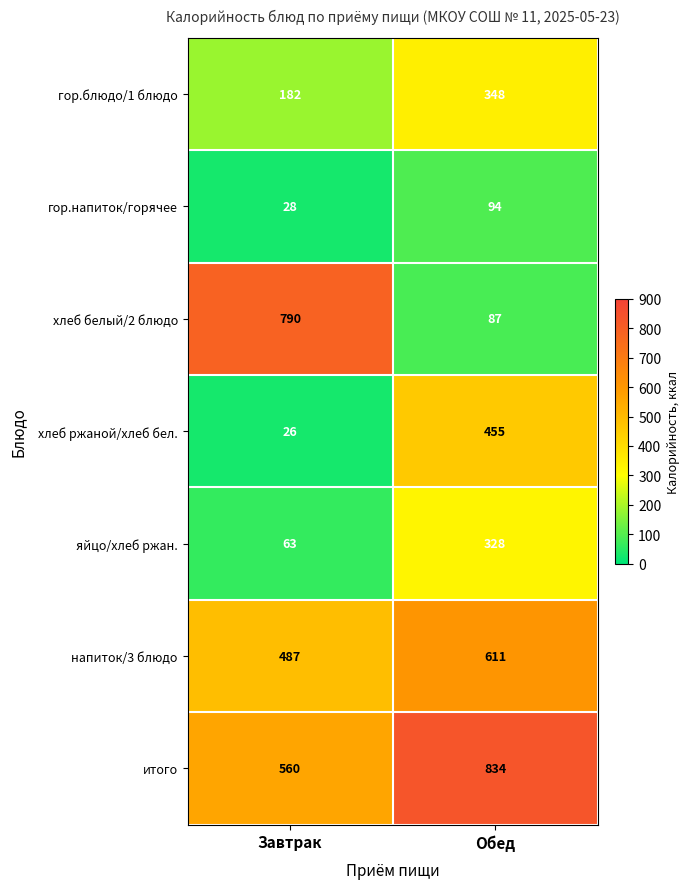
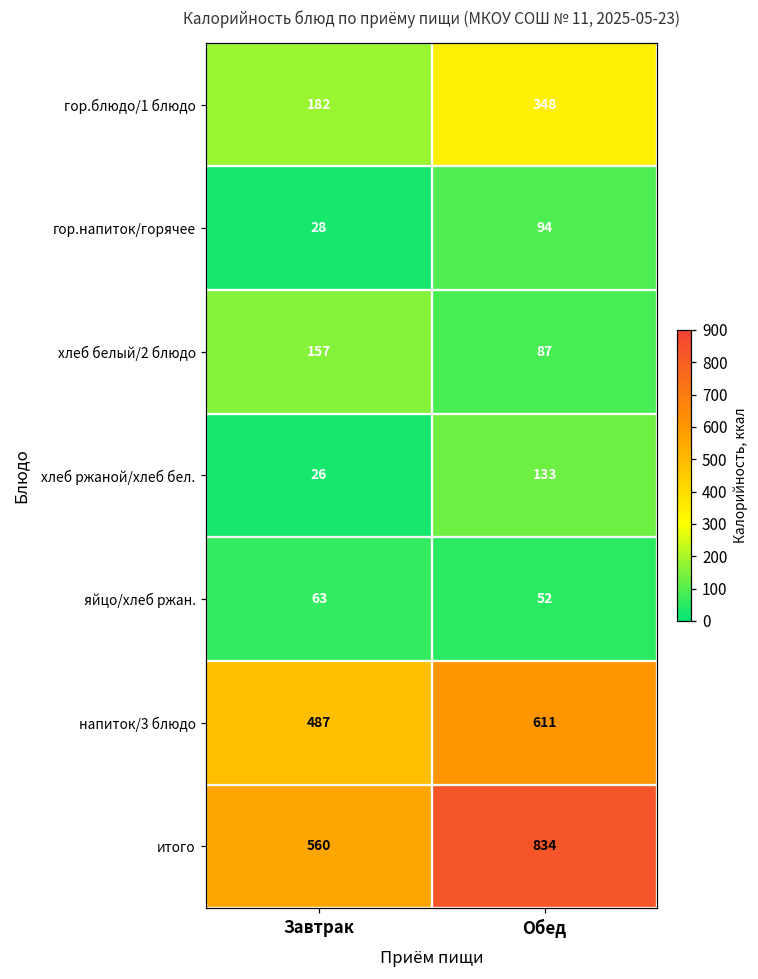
  {
    "гор.блюдо/1 блюдо": {
      "Завтрак": 182,
      "Обед": 348
    },
    "гор.напиток/горячее": {
      "Завтрак": 28,
      "Обед": 94
    },
    "хлеб белый/2 блюдо": {
-     "Завтрак": 790,
+     "Завтрак": 157,
      "Обед": 87
    },
    "хлеб ржаной/хлеб бел.": {
      "Завтрак": 26,
-     "Обед": 455
+     "Обед": 133
    },
    "яйцо/хлеб ржан.": {
      "Завтрак": 63,
-     "Обед": 328
+     "Обед": 52
    },
    "напиток/3 блюдо": {
      "Завтрак": 487,
      "Обед": 611
    },
    "итого": {
      "Завтрак": 560,
      "Обед": 834
    }
  }
